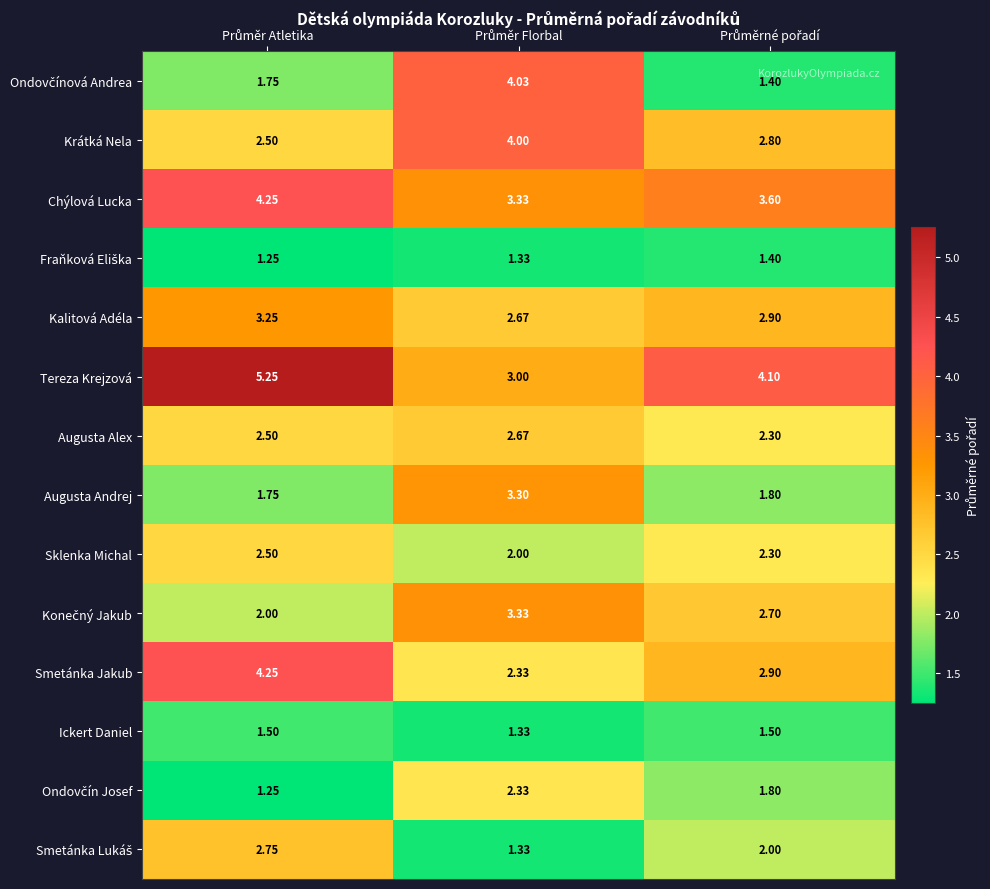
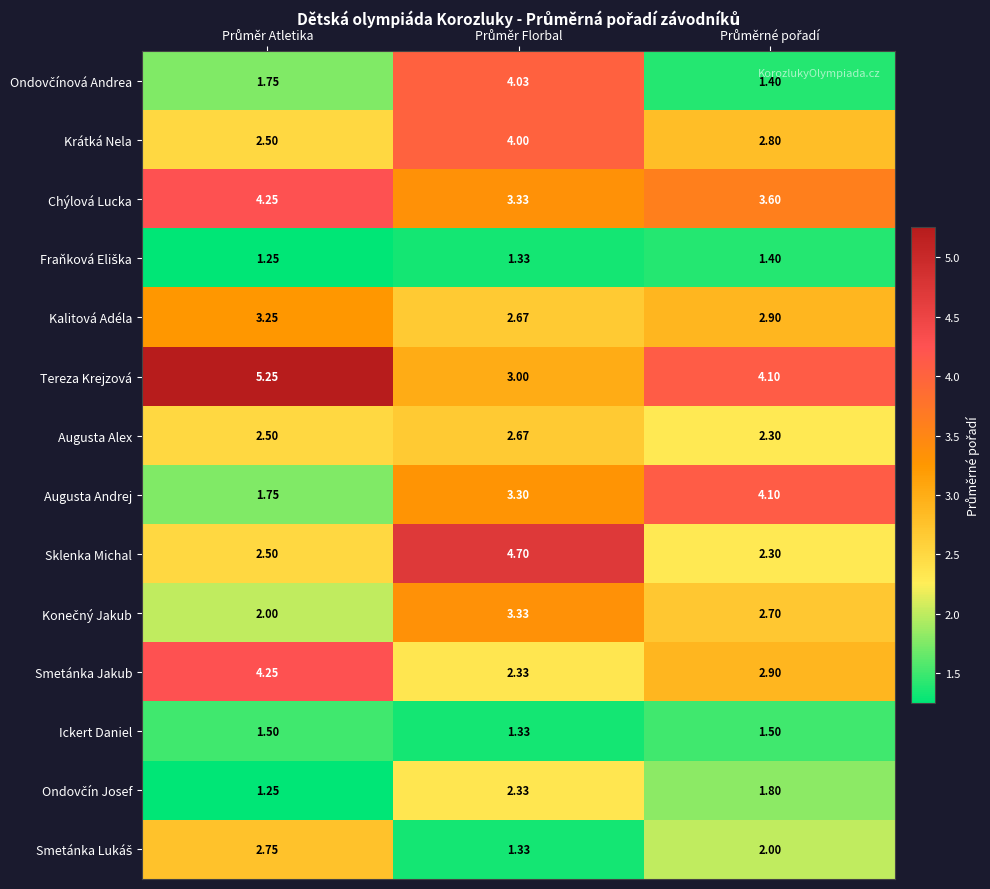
  {
    "Ondovčínová Andrea": {
      "Průměr Atletika": 1.75,
      "Průměr Florbal": 4.03
    },
    "Krátká Nela": {
      "Průměr Atletika": 2.50,
      "Průměr Florbal": 4.00,
      "Průměrné pořadí": 2.80
    },
    "Chýlová Lucka": {
      "Průměr Atletika": 4.25,
      "Průměr Florbal": 3.33,
      "Průměrné pořadí": 3.60
    },
    "Fraňková Eliška": {
      "Průměr Atletika": 1.25,
      "Průměr Florbal": 1.33,
      "Průměrné pořadí": 1.40
    },
    "Kalitová Adéla": {
      "Průměr Atletika": 3.25,
      "Průměr Florbal": 2.67,
      "Průměrné pořadí": 2.90
    },
    "Tereza Krejzová": {
      "Průměr Atletika": 5.25,
      "Průměr Florbal": 3.00,
      "Průměrné pořadí": 4.10
    },
    "Augusta Alex": {
      "Průměr Atletika": 2.50,
      "Průměr Florbal": 2.67,
      "Průměrné pořadí": 2.30
    },
    "Augusta Andrej": {
      "Průměr Atletika": 1.75,
      "Průměr Florbal": 3.30,
-     "Průměrné pořadí": 1.80
+     "Průměrné pořadí": 4.10
    },
    "Sklenka Michal": {
      "Průměr Atletika": 2.50,
-     "Průměr Florbal": 2.00,
+     "Průměr Florbal": 4.70,
      "Průměrné pořadí": 2.30
    },
    "Konečný Jakub": {
      "Průměr Atletika": 2.00,
      "Průměr Florbal": 3.33,
      "Průměrné pořadí": 2.70
    },
    "Smetánka Jakub": {
      "Průměr Atletika": 4.25,
      "Průměr Florbal": 2.33,
      "Průměrné pořadí": 2.90
    },
    "Ickert Daniel": {
      "Průměr Atletika": 1.50,
      "Průměr Florbal": 1.33,
      "Průměrné pořadí": 1.50
    },
    "Ondovčín Josef": {
      "Průměr Atletika": 1.25,
      "Průměr Florbal": 2.33,
      "Průměrné pořadí": 1.80
    },
    "Smetánka Lukáš": {
      "Průměr Atletika": 2.75,
      "Průměr Florbal": 1.33,
      "Průměrné pořadí": 2.00
    }
  }
